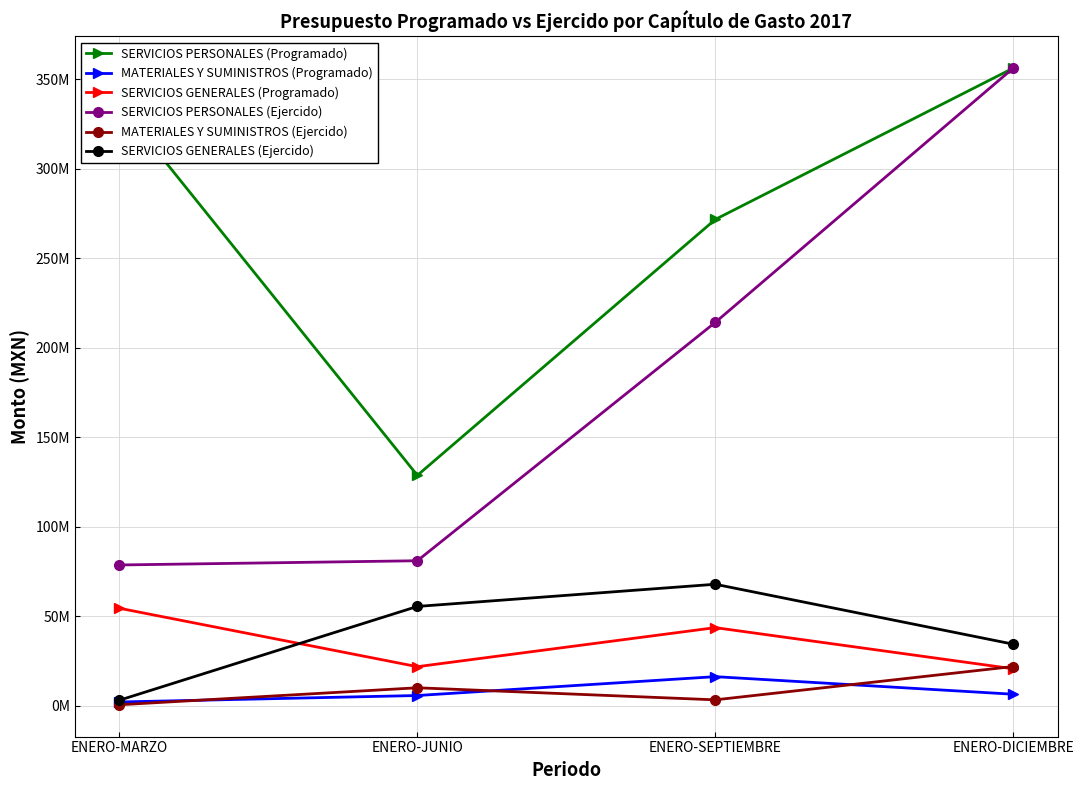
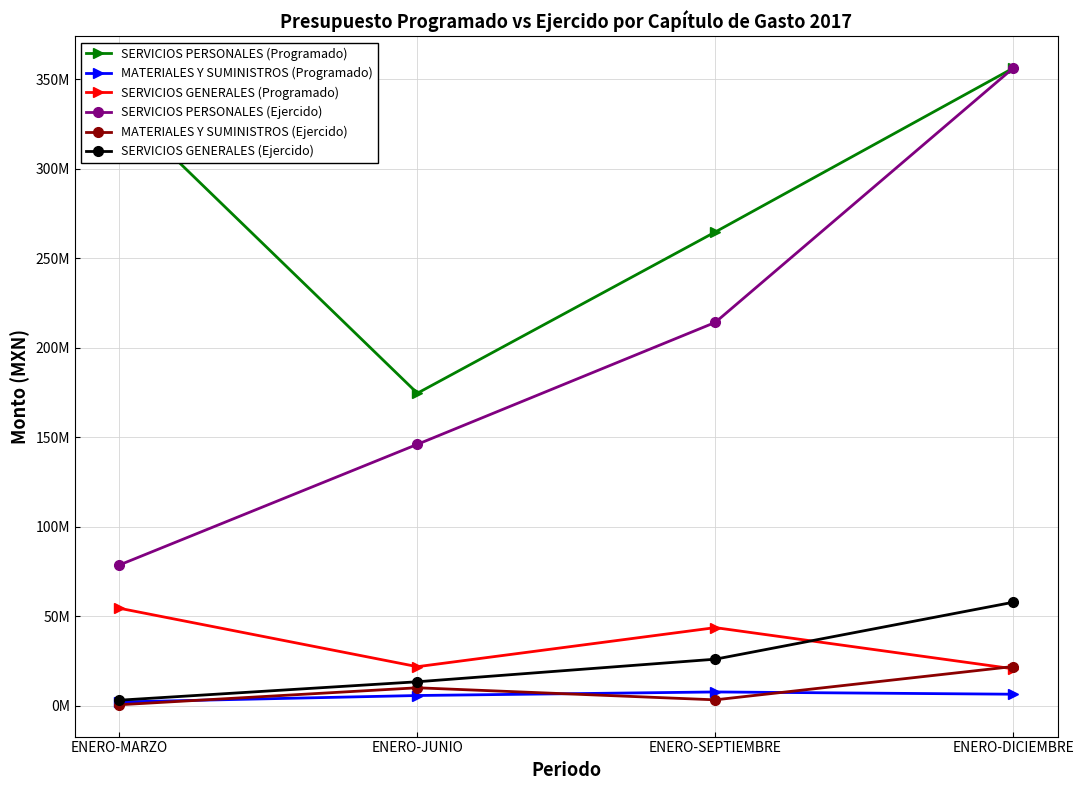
  {
    "SERVICIOS PERSONALES (Programado)": {
-     "ENERO-JUNIO": 129000000,
-     "ENERO-SEPTIEMBRE": 272000000
+     "ENERO-JUNIO": 175000000,
+     "ENERO-SEPTIEMBRE": 265000000
    },
    "MATERIALES Y SUMINISTROS (Programado)": {
      "ENERO-JUNIO": 6000000,
-     "ENERO-SEPTIEMBRE": 16000000,
+     "ENERO-SEPTIEMBRE": 8000000,
      "ENERO-DICIEMBRE": 7000000
    },
    "SERVICIOS GENERALES (Programado)": {
      "ENERO-MARZO": 55000000,
      "ENERO-JUNIO": 22000000,
      "ENERO-SEPTIEMBRE": 44000000
    },
    "SERVICIOS PERSONALES (Ejercido)": {
      "ENERO-MARZO": 79000000,
-     "ENERO-JUNIO": 81000000,
+     "ENERO-JUNIO": 146000000,
      "ENERO-SEPTIEMBRE": 214000000
    },
    "MATERIALES Y SUMINISTROS (Ejercido)": {
      "ENERO-MARZO": 1000000,
      "ENERO-JUNIO": 10000000,
      "ENERO-SEPTIEMBRE": 3000000
    },
    "SERVICIOS GENERALES (Ejercido)": {
-     "ENERO-JUNIO": 56000000,
-     "ENERO-SEPTIEMBRE": 68000000,
-     "ENERO-DICIEMBRE": 35000000
+     "ENERO-JUNIO": 13000000,
+     "ENERO-SEPTIEMBRE": 26000000,
+     "ENERO-DICIEMBRE": 58000000
    }
  }
